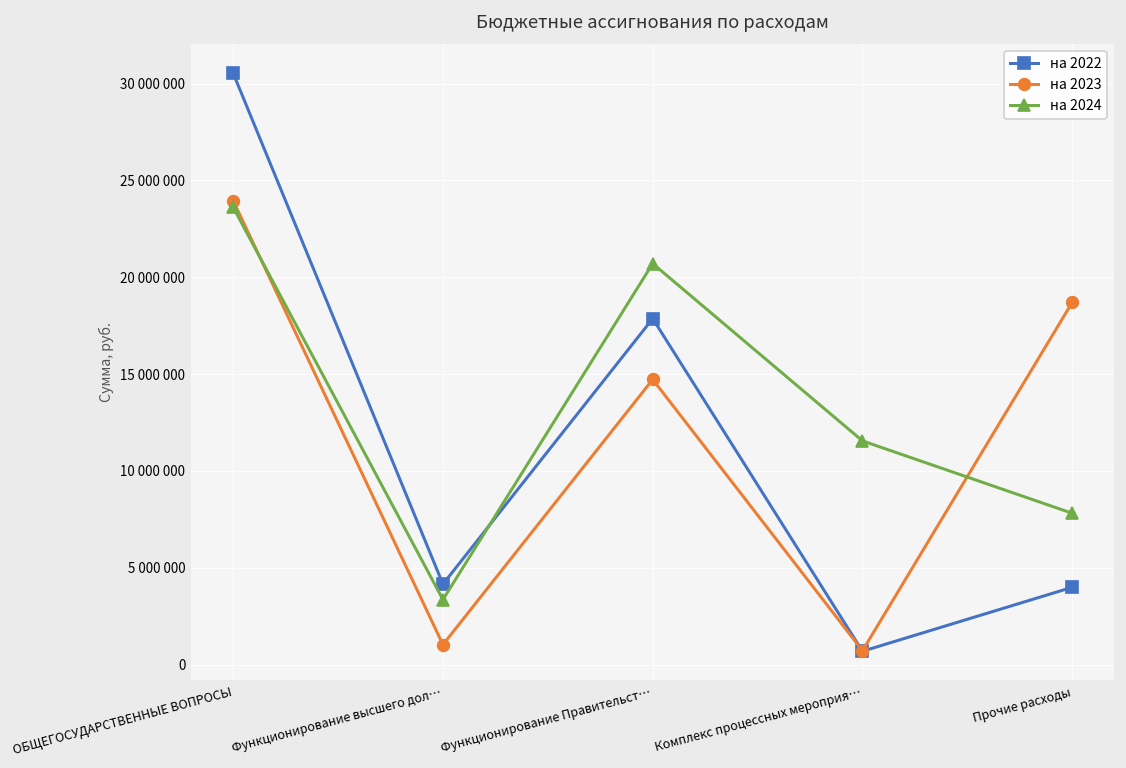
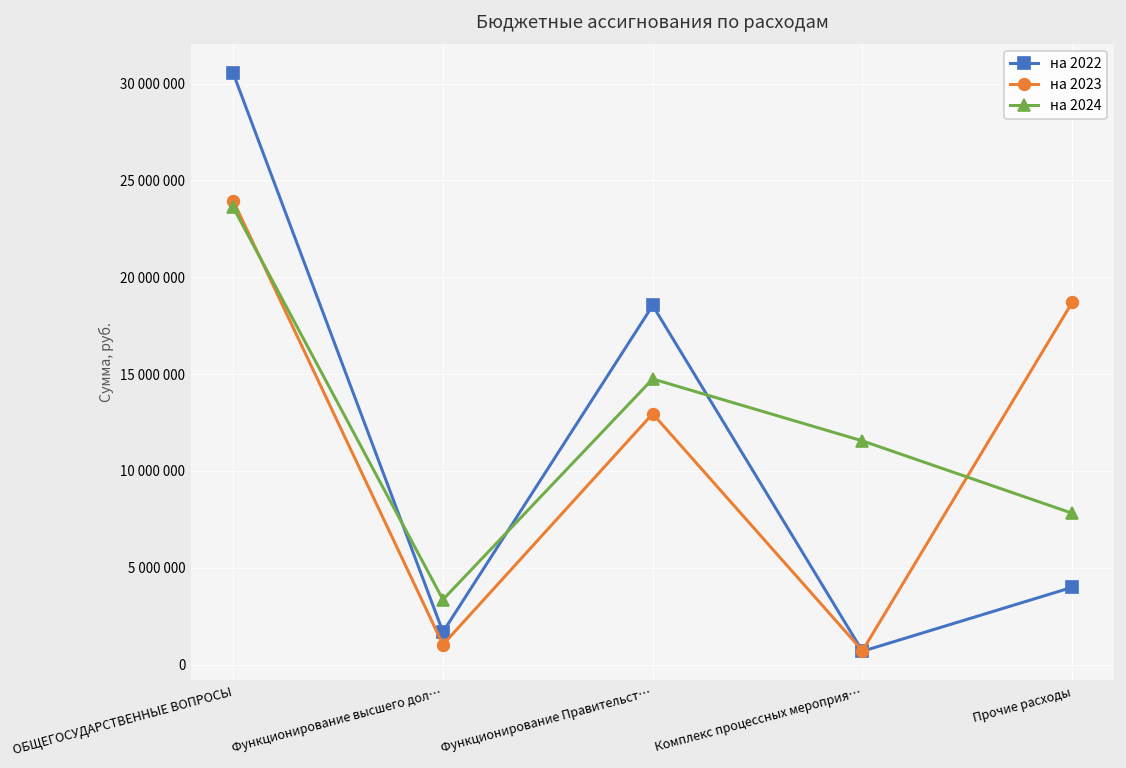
  {
    "на 2022": {
      "ОБЩЕГОСУДАРСТВЕННЫЕ ВОПРОСЫ": 30500000,
-     "Функционирование высшего дол…": 4200000,
-     "Функционирование Правительст…": 17900000,
+     "Функционирование высшего дол…": 1700000,
+     "Функционирование Правительст…": 18500000,
      "Прочие расходы": 4000000
    },
    "на 2023": {
      "ОБЩЕГОСУДАРСТВЕННЫЕ ВОПРОСЫ": 24000000,
      "Функционирование высшего дол…": 1000000,
-     "Функционирование Правительст…": 14700000,
+     "Функционирование Правительст…": 13000000,
      "Прочие расходы": 18700000
    },
    "на 2024": {
      "ОБЩЕГОСУДАРСТВЕННЫЕ ВОПРОСЫ": 23600000,
      "Функционирование высшего дол…": 3400000,
-     "Функционирование Правительст…": 20700000,
+     "Функционирование Правительст…": 14800000,
      "Комплекс процессных мероприя…": 11600000,
      "Прочие расходы": 7800000
    }
  }
